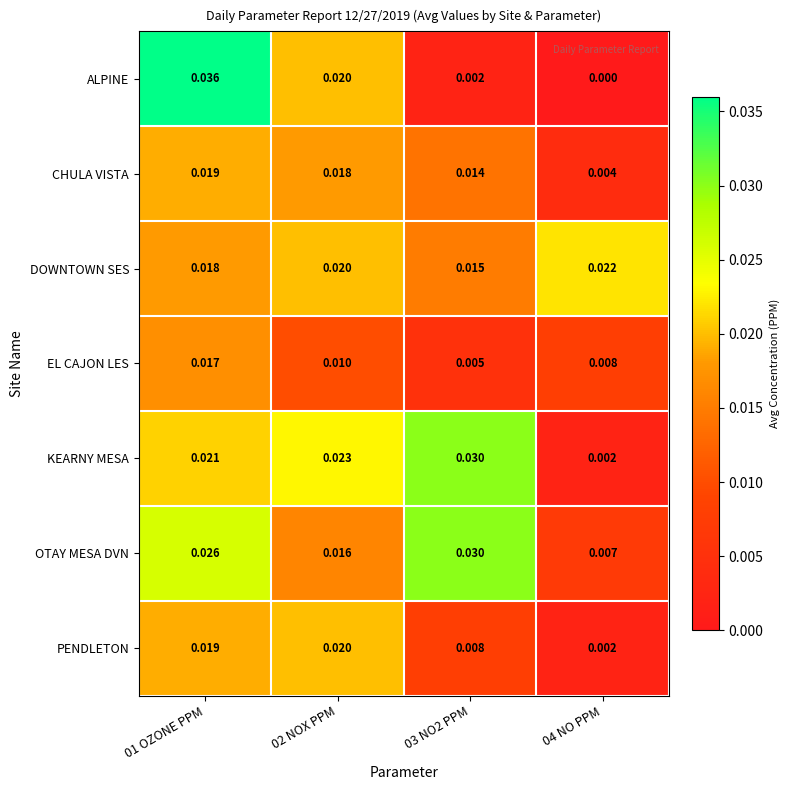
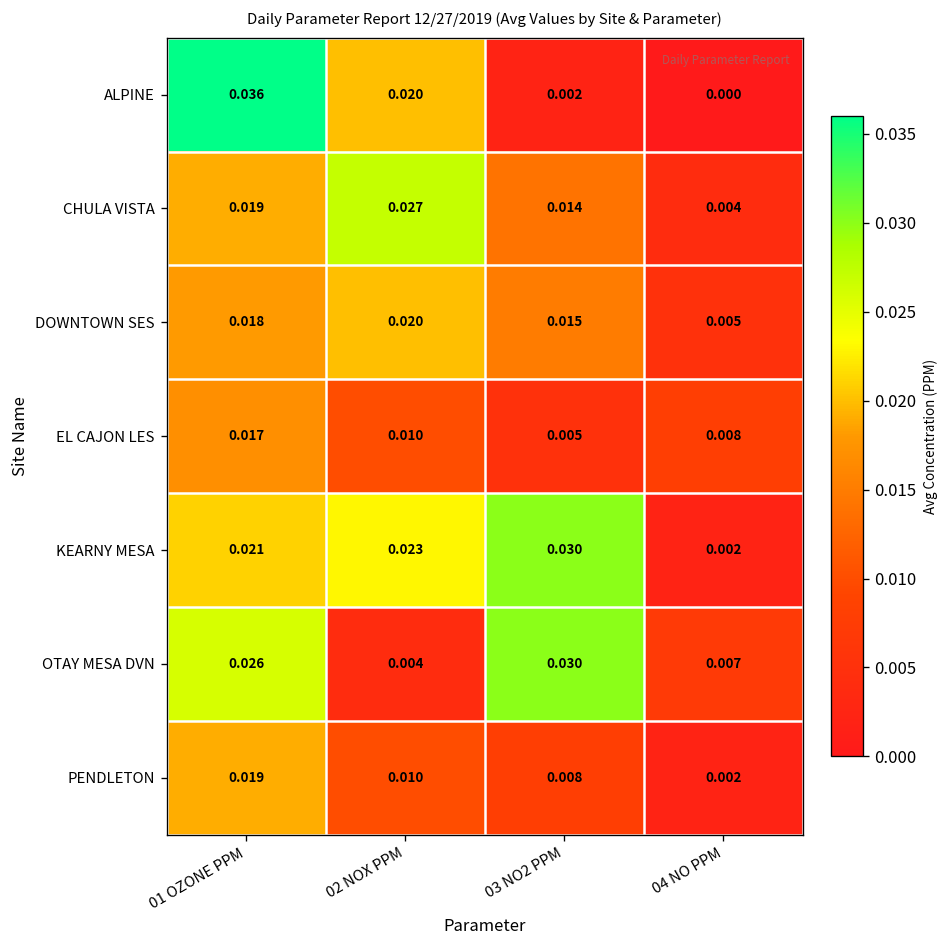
  {
    "ALPINE": {
      "01 OZONE PPM": 0.036,
      "02 NOX PPM": 0.020,
      "03 NO2 PPM": 0.002
    },
    "CHULA VISTA": {
      "01 OZONE PPM": 0.019,
-     "02 NOX PPM": 0.018,
+     "02 NOX PPM": 0.027,
      "03 NO2 PPM": 0.014,
      "04 NO PPM": 0.004
    },
    "DOWNTOWN SES": {
      "01 OZONE PPM": 0.018,
      "02 NOX PPM": 0.020,
      "03 NO2 PPM": 0.015,
-     "04 NO PPM": 0.022
+     "04 NO PPM": 0.005
    },
    "EL CAJON LES": {
      "01 OZONE PPM": 0.017,
      "02 NOX PPM": 0.010,
      "03 NO2 PPM": 0.005,
      "04 NO PPM": 0.008
    },
    "KEARNY MESA": {
      "01 OZONE PPM": 0.021,
      "02 NOX PPM": 0.023,
      "03 NO2 PPM": 0.030,
      "04 NO PPM": 0.002
    },
    "OTAY MESA DVN": {
      "01 OZONE PPM": 0.026,
-     "02 NOX PPM": 0.016,
+     "02 NOX PPM": 0.004,
      "03 NO2 PPM": 0.030,
      "04 NO PPM": 0.007
    },
    "PENDLETON": {
      "01 OZONE PPM": 0.019,
-     "02 NOX PPM": 0.020,
+     "02 NOX PPM": 0.010,
      "03 NO2 PPM": 0.008,
      "04 NO PPM": 0.002
    }
  }
